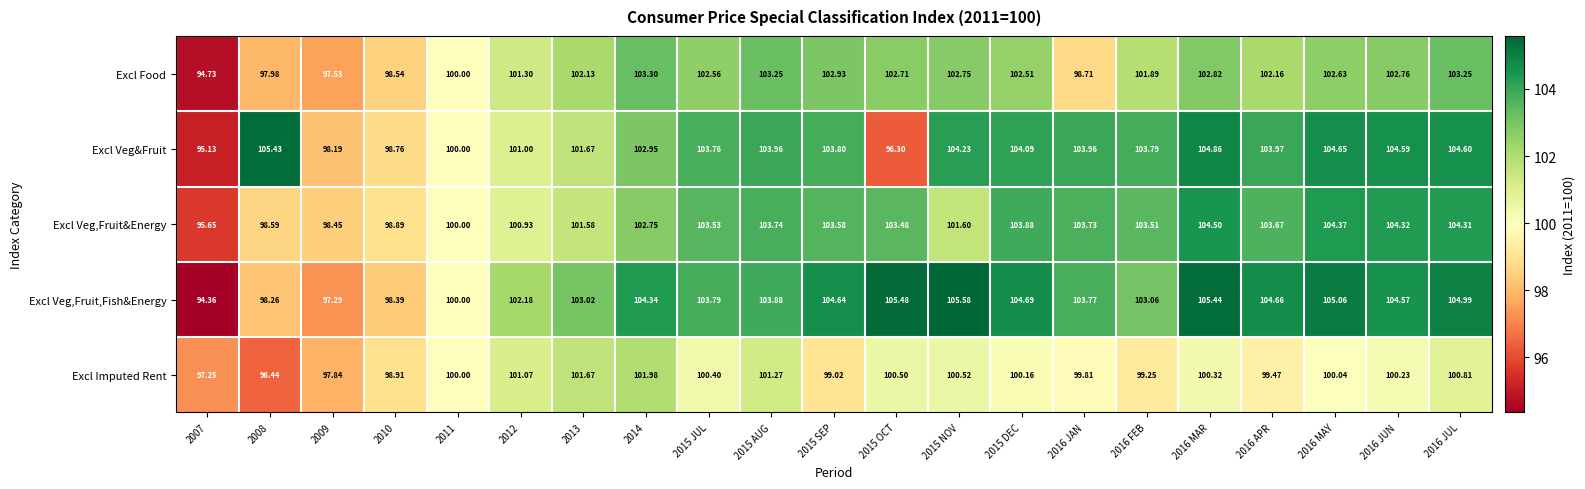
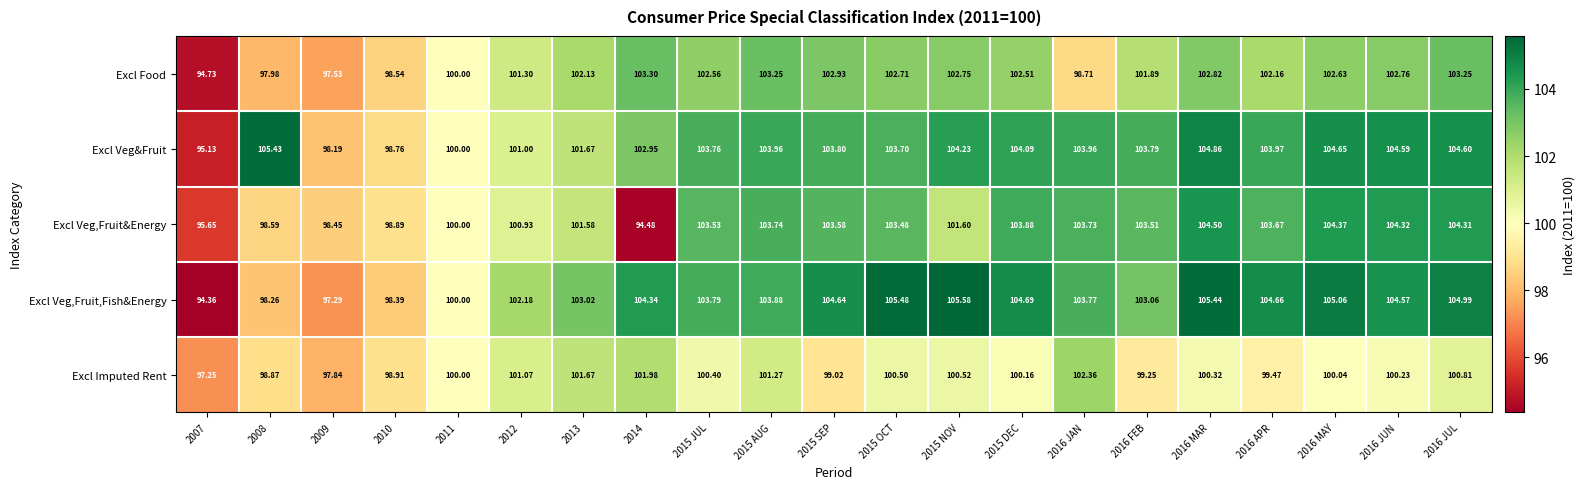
  {
    "Excl Food": {
      "2007": 94.73,
      "2008": 97.98,
      "2009": 97.53,
      "2010": 98.54,
      "2011": 100.00,
      "2012": 101.30,
      "2013": 102.13,
      "2014": 103.30,
      "2015 JUL": 102.56,
      "2015 AUG": 103.25,
      "2015 SEP": 102.93,
      "2015 OCT": 102.71,
      "2015 NOV": 102.75,
      "2015 DEC": 102.51,
      "2016 JAN": 98.71,
      "2016 FEB": 101.89,
      "2016 MAR": 102.82,
      "2016 APR": 102.16,
      "2016 MAY": 102.63,
      "2016 JUN": 102.76,
      "2016 JUL": 103.25
    },
    "Excl Veg&Fruit": {
      "2007": 95.13,
      "2008": 105.43,
      "2009": 98.19,
      "2010": 98.76,
      "2011": 100.00,
      "2012": 101.00,
      "2013": 101.67,
      "2014": 102.95,
      "2015 JUL": 103.76,
      "2015 AUG": 103.96,
      "2015 SEP": 103.80,
-     "2015 OCT": 96.30,
+     "2015 OCT": 103.70,
      "2015 NOV": 104.23,
      "2015 DEC": 104.09,
      "2016 JAN": 103.96,
      "2016 FEB": 103.79,
      "2016 MAR": 104.86,
      "2016 APR": 103.97,
      "2016 MAY": 104.65,
      "2016 JUN": 104.59,
      "2016 JUL": 104.60
    },
    "Excl Veg,Fruit&Energy": {
      "2007": 95.65,
      "2008": 98.59,
      "2009": 98.45,
      "2010": 98.89,
      "2011": 100.00,
      "2012": 100.93,
      "2013": 101.58,
-     "2014": 102.75,
+     "2014": 94.48,
      "2015 JUL": 103.53,
      "2015 AUG": 103.74,
      "2015 SEP": 103.58,
      "2015 OCT": 103.48,
      "2015 NOV": 101.60,
      "2015 DEC": 103.88,
      "2016 JAN": 103.73,
      "2016 FEB": 103.51,
      "2016 MAR": 104.50,
      "2016 APR": 103.67,
      "2016 MAY": 104.37,
      "2016 JUN": 104.32,
      "2016 JUL": 104.31
    },
    "Excl Veg,Fruit,Fish&Energy": {
      "2007": 94.36,
      "2008": 98.26,
      "2009": 97.29,
      "2010": 98.39,
      "2011": 100.00,
      "2012": 102.18,
      "2013": 103.02,
      "2014": 104.34,
      "2015 JUL": 103.79,
      "2015 AUG": 103.88,
      "2015 SEP": 104.64,
      "2015 OCT": 105.48,
      "2015 NOV": 105.58,
      "2015 DEC": 104.69,
      "2016 JAN": 103.77,
      "2016 FEB": 103.06,
      "2016 MAR": 105.44,
      "2016 APR": 104.66,
      "2016 MAY": 105.06,
      "2016 JUN": 104.57,
      "2016 JUL": 104.99
    },
    "Excl Imputed Rent": {
      "2007": 97.25,
-     "2008": 96.44,
+     "2008": 98.87,
      "2009": 97.84,
      "2010": 98.91,
      "2011": 100.00,
      "2012": 101.07,
      "2013": 101.67,
      "2014": 101.98,
      "2015 JUL": 100.40,
      "2015 AUG": 101.27,
      "2015 SEP": 99.02,
      "2015 OCT": 100.50,
      "2015 NOV": 100.52,
      "2015 DEC": 100.16,
-     "2016 JAN": 99.81,
+     "2016 JAN": 102.36,
      "2016 FEB": 99.25,
      "2016 MAR": 100.32,
      "2016 APR": 99.47,
      "2016 MAY": 100.04,
      "2016 JUN": 100.23,
      "2016 JUL": 100.81
    }
  }
